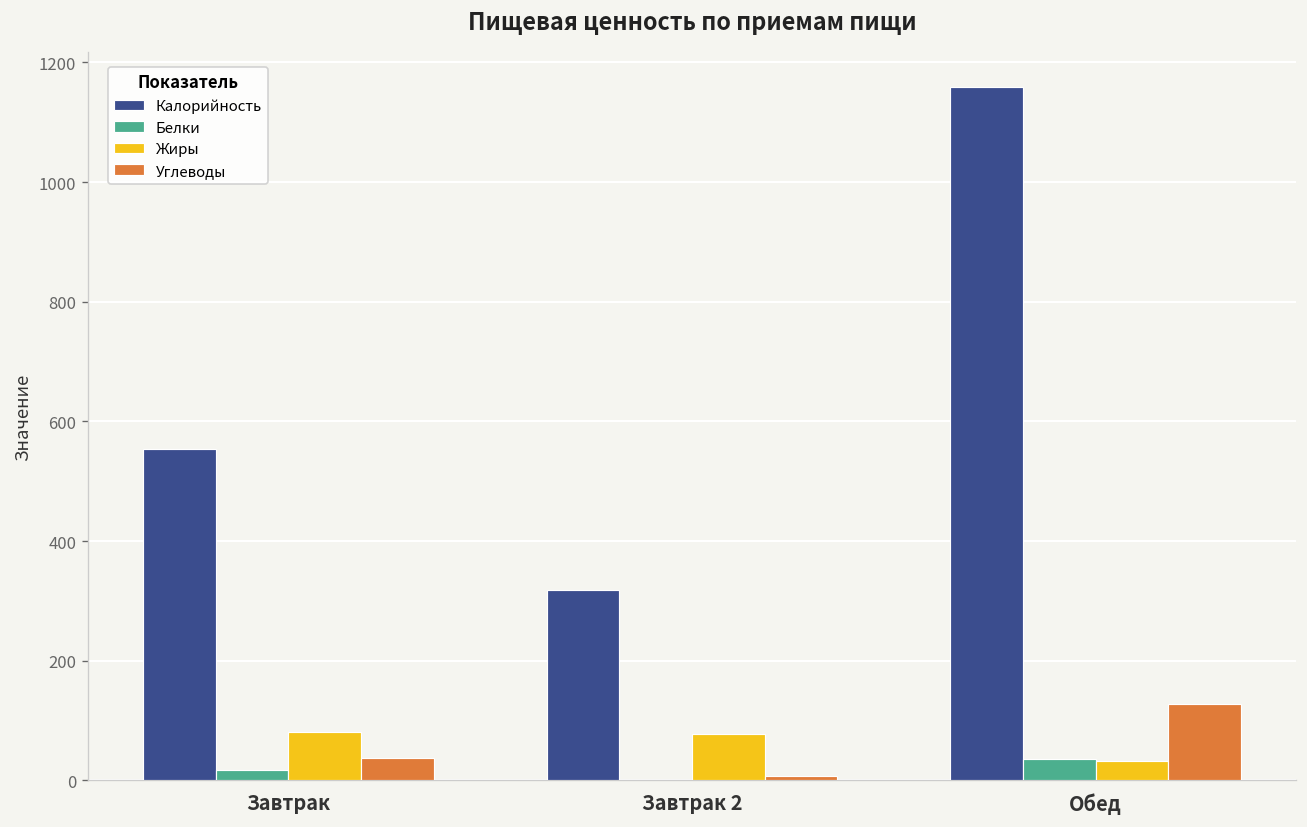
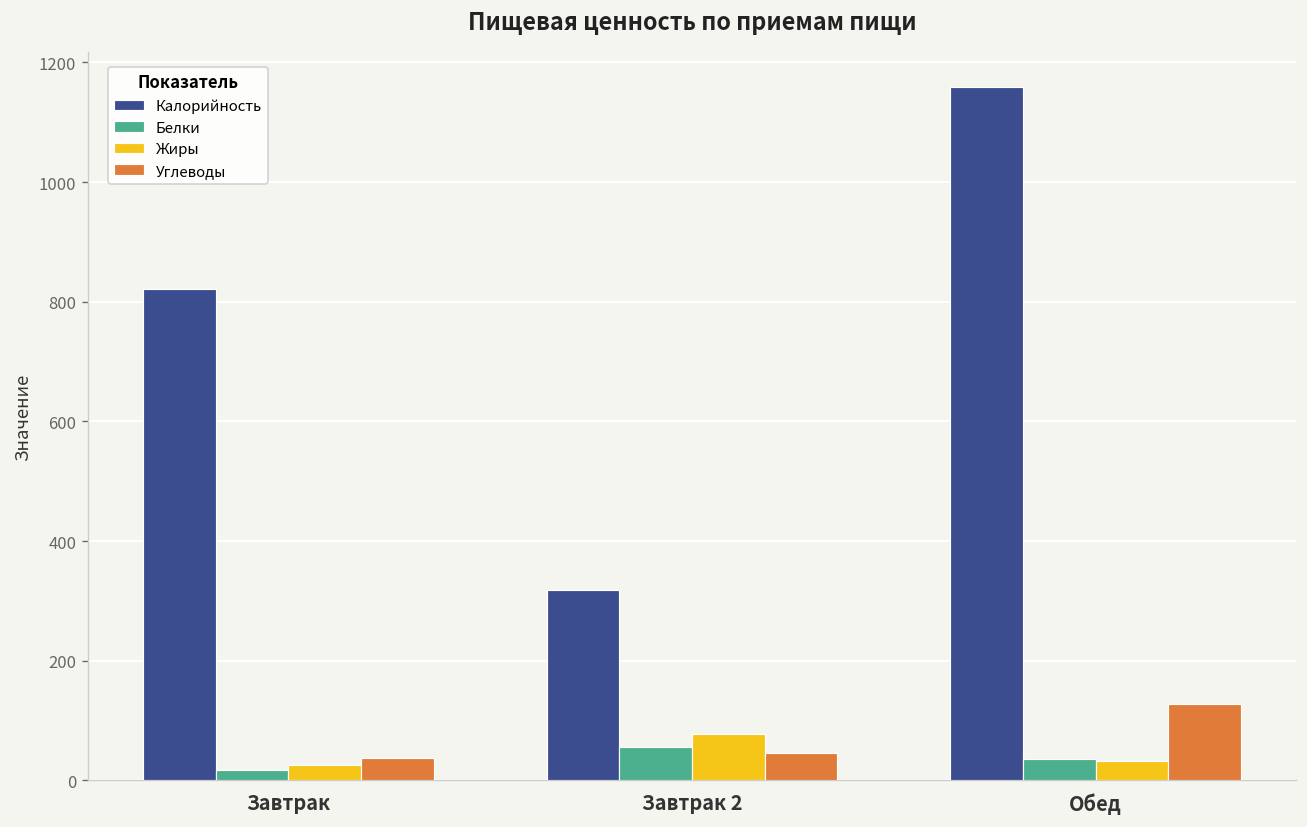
  {
    "Калорийность": {
-     "Завтрак": 550,
+     "Завтрак": 820,
      "Завтрак 2": 320,
      "Обед": 1160
    },
    "Белки": {
      "Завтрак": 20,
-     "Завтрак 2": 0,
+     "Завтрак 2": 60,
      "Обед": 40
    },
    "Жиры": {
-     "Завтрак": 80,
+     "Завтрак": 30,
      "Завтрак 2": 80,
      "Обед": 30
    },
    "Углеводы": {
      "Завтрак": 40,
-     "Завтрак 2": 10,
+     "Завтрак 2": 50,
      "Обед": 130
    }
  }
